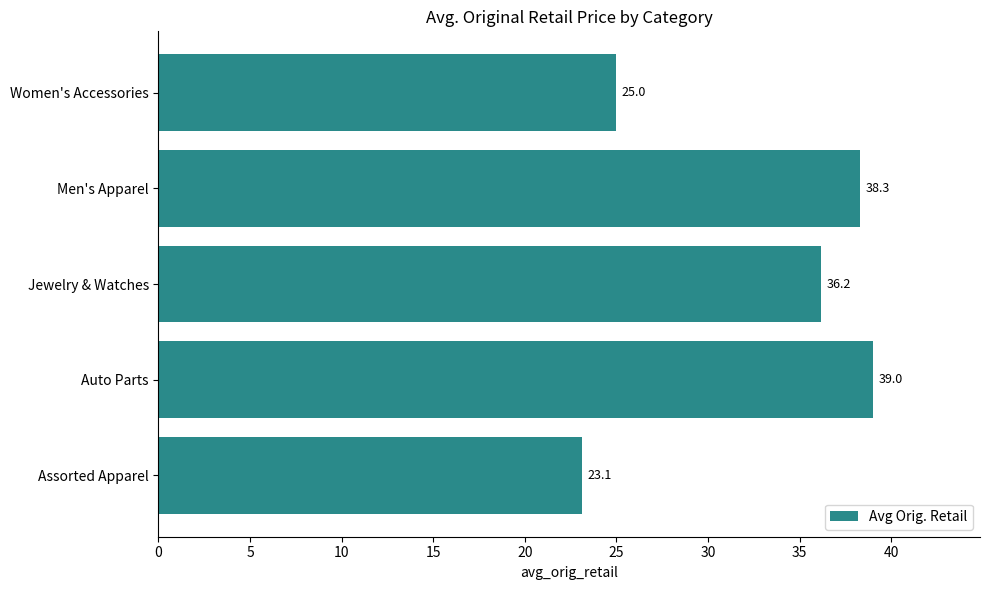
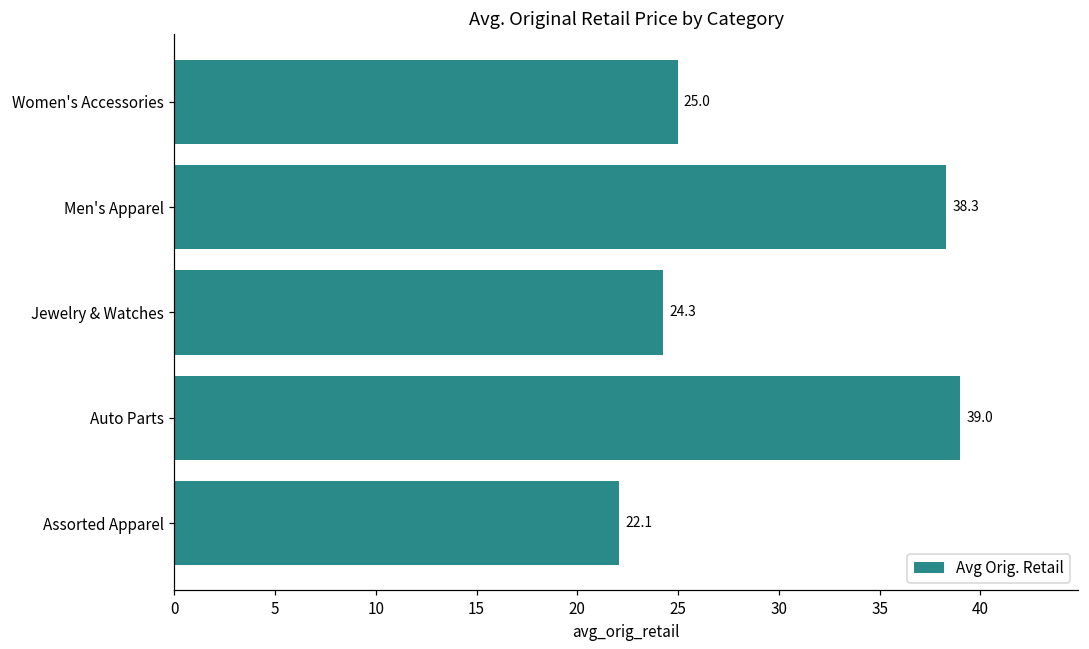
  {
    "Women's Accessories": 25.0,
    "Men's Apparel": 38.3,
-   "Jewelry & Watches": 36.2,
+   "Jewelry & Watches": 24.3,
    "Auto Parts": 39.0,
-   "Assorted Apparel": 23.1
+   "Assorted Apparel": 22.1
  }
